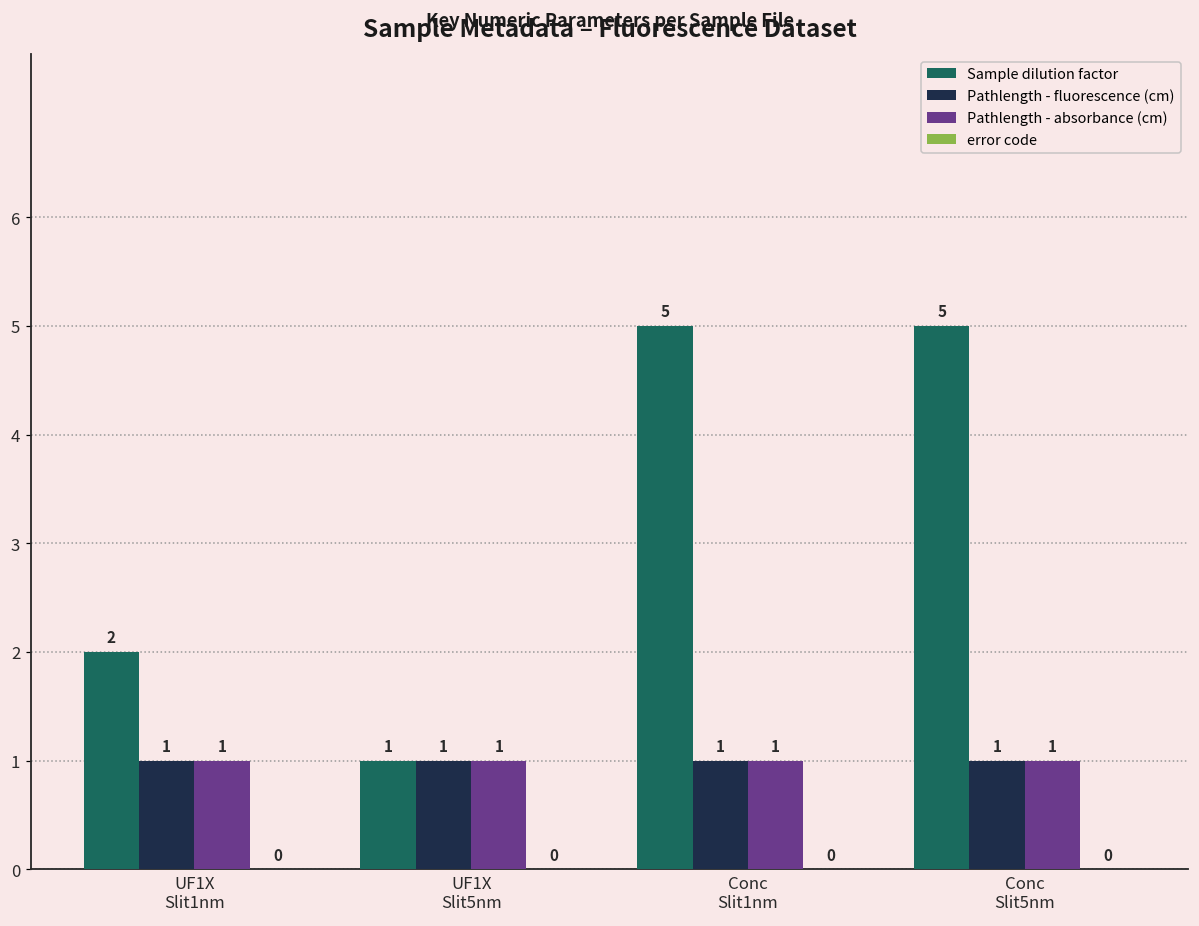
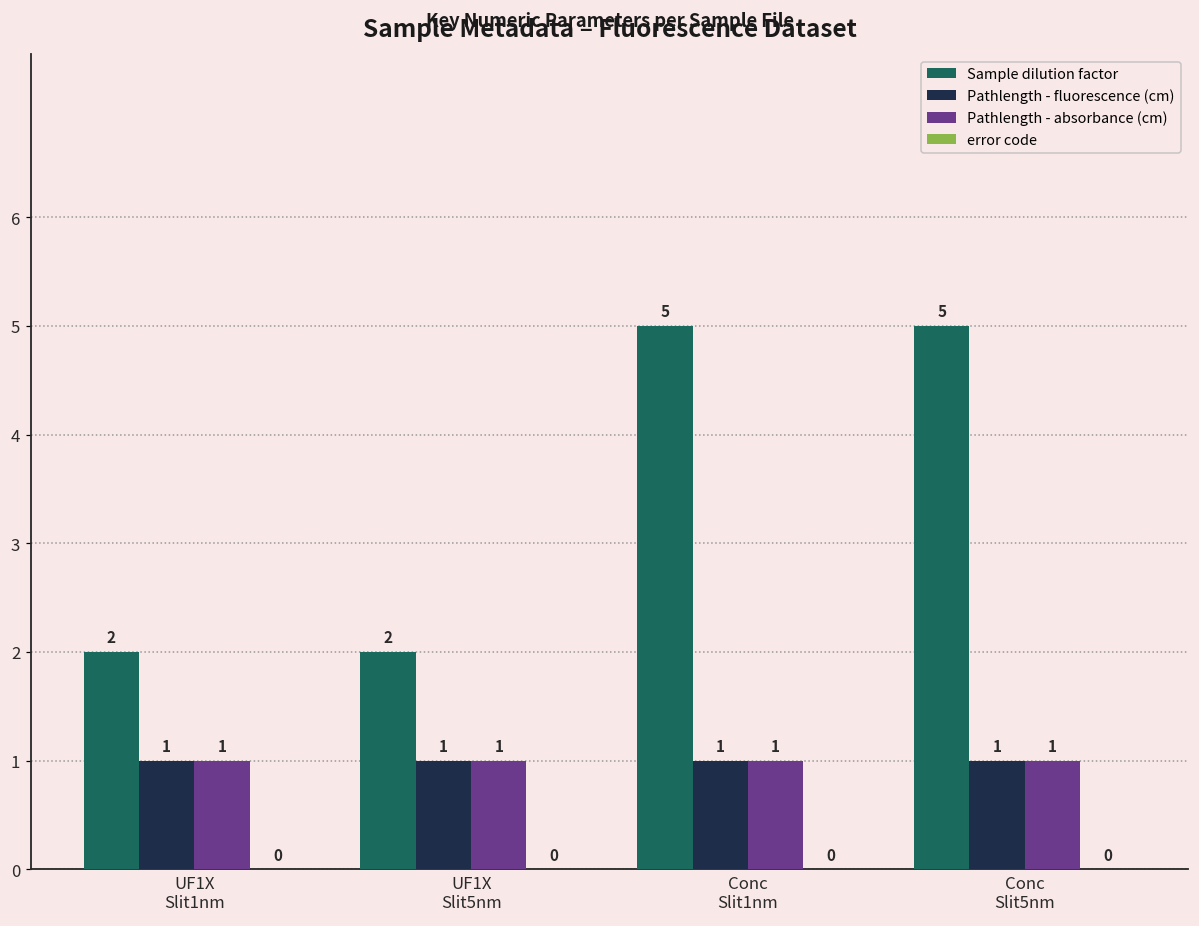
  {
    "Sample dilution factor": {
      "UF1X Slit1nm": 2,
-     "UF1X Slit5nm": 1,
+     "UF1X Slit5nm": 2,
      "Conc Slit1nm": 5,
      "Conc Slit5nm": 5
    },
    "Pathlength - fluorescence (cm)": {
      "UF1X Slit1nm": 1,
      "UF1X Slit5nm": 1,
      "Conc Slit1nm": 1,
      "Conc Slit5nm": 1
    },
    "Pathlength - absorbance (cm)": {
      "UF1X Slit1nm": 1,
      "UF1X Slit5nm": 1,
      "Conc Slit1nm": 1,
      "Conc Slit5nm": 1
    },
    "error code": {
      "UF1X Slit1nm": 0,
      "UF1X Slit5nm": 0,
      "Conc Slit1nm": 0,
      "Conc Slit5nm": 0
    }
  }
